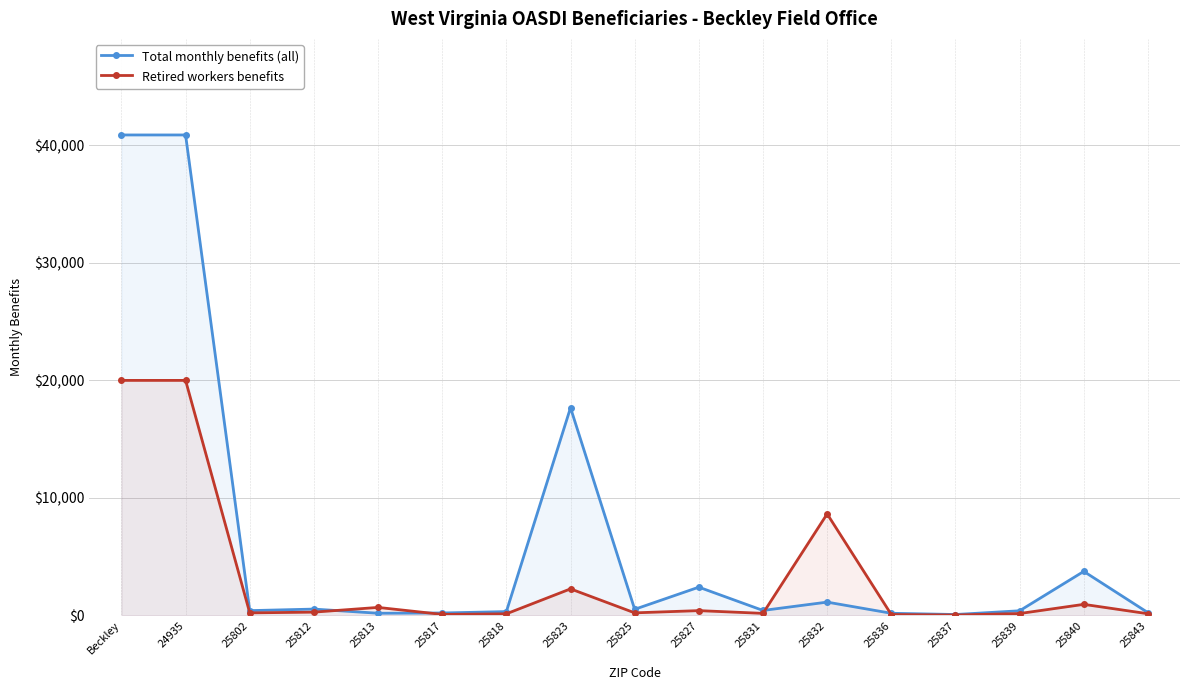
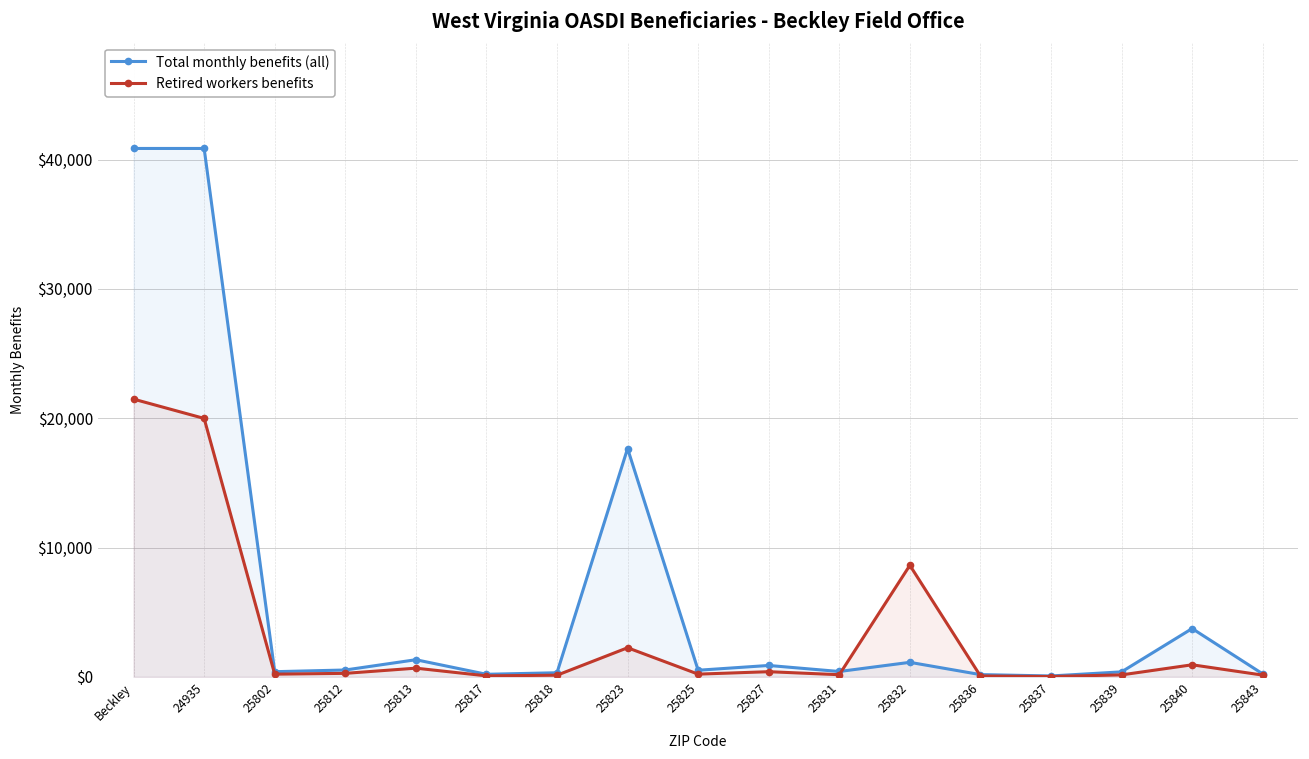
  {
    "Total monthly benefits (all)": {
      "Beckley": "$40,900",
      "24935": "$40,900",
      "25812": "$500",
-     "25813": "$200",
+     "25813": "$1,300",
      "25823": "$17,700",
      "25825": "$500",
-     "25827": "$2,400",
+     "25827": "$900",
      "25831": "$400",
      "25832": "$1,100",
      "25839": "$400",
      "25840": "$3,700"
    },
    "Retired workers benefits": {
-     "Beckley": "$20,000",
+     "Beckley": "$21,500",
      "24935": "$20,000",
      "25812": "$300",
      "25813": "$700",
      "25823": "$2,300",
      "25825": "$200",
      "25827": "$400",
      "25831": "$200",
      "25832": "$8,600",
      "25839": "$200",
      "25840": "$900"
    }
  }
